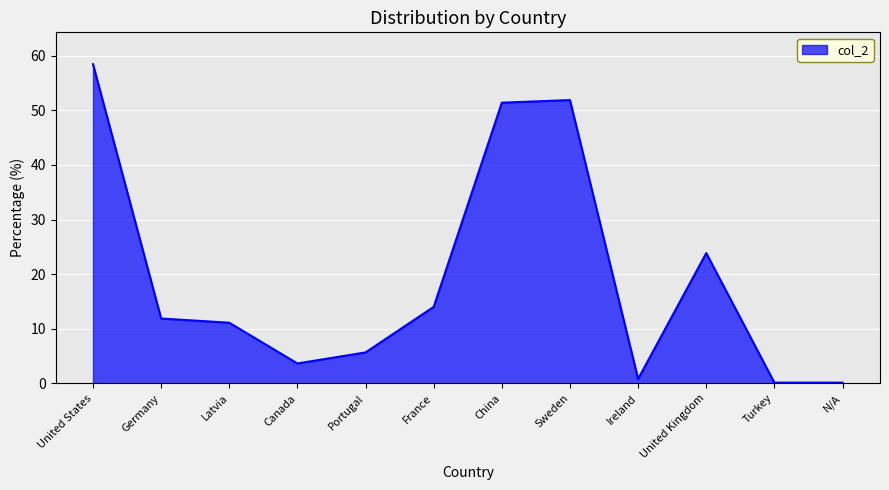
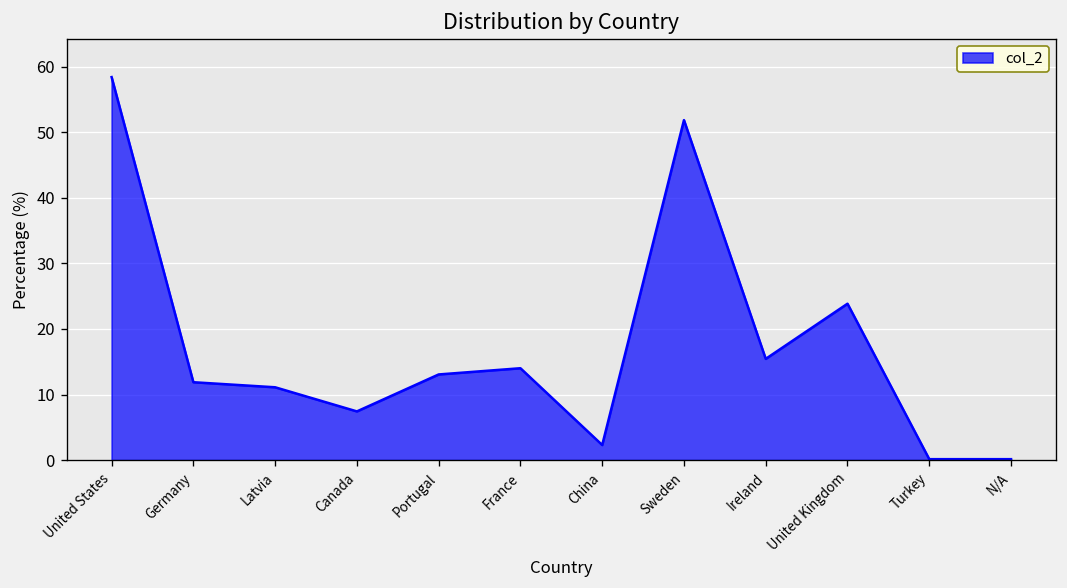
  {
    "United States": 58,
    "Germany": 12,
    "Latvia": 11,
-   "Canada": 4,
-   "Portugal": 6,
+   "Canada": 7,
+   "Portugal": 13,
    "France": 14,
-   "China": 51,
+   "China": 2,
    "Sweden": 52,
-   "Ireland": 1,
+   "Ireland": 15,
    "United Kingdom": 24,
    "Turkey": 0,
    "N/A": 0
  }
